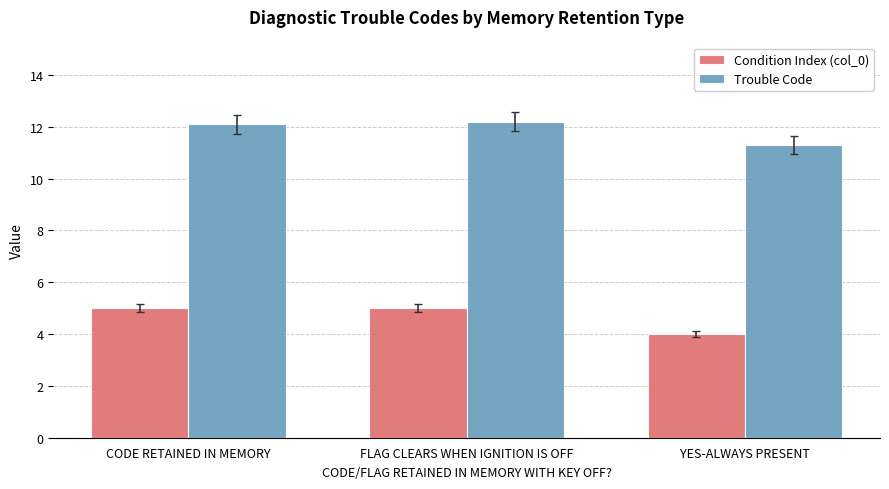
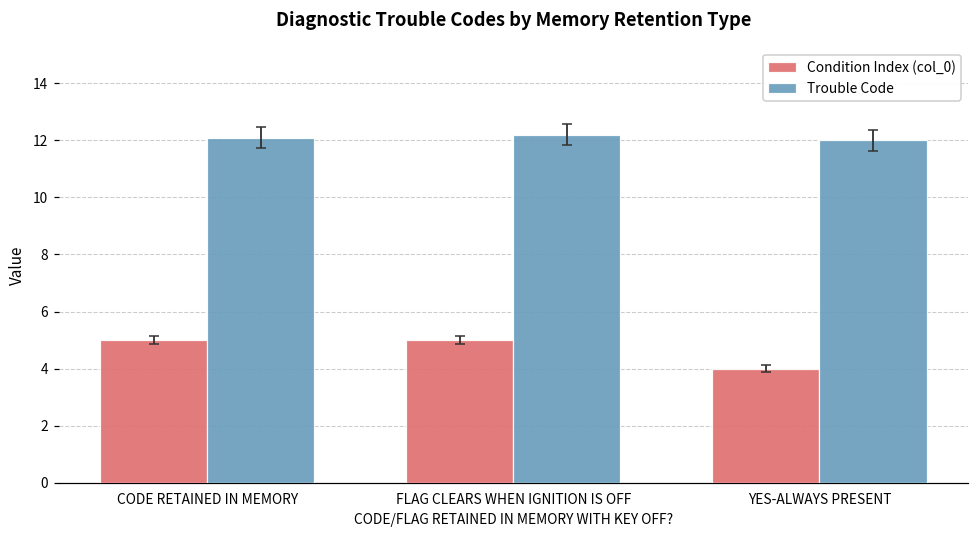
  {
    "Condition Index (col_0)": {
      "CODE RETAINED IN MEMORY": 5.0,
      "FLAG CLEARS WHEN IGNITION IS OFF": 5.0,
      "YES-ALWAYS PRESENT": 4.0
    },
    "Trouble Code": {
      "CODE RETAINED IN MEMORY": 12.1,
      "FLAG CLEARS WHEN IGNITION IS OFF": 12.2,
-     "YES-ALWAYS PRESENT": 11.3
+     "YES-ALWAYS PRESENT": 12.0
    }
  }
